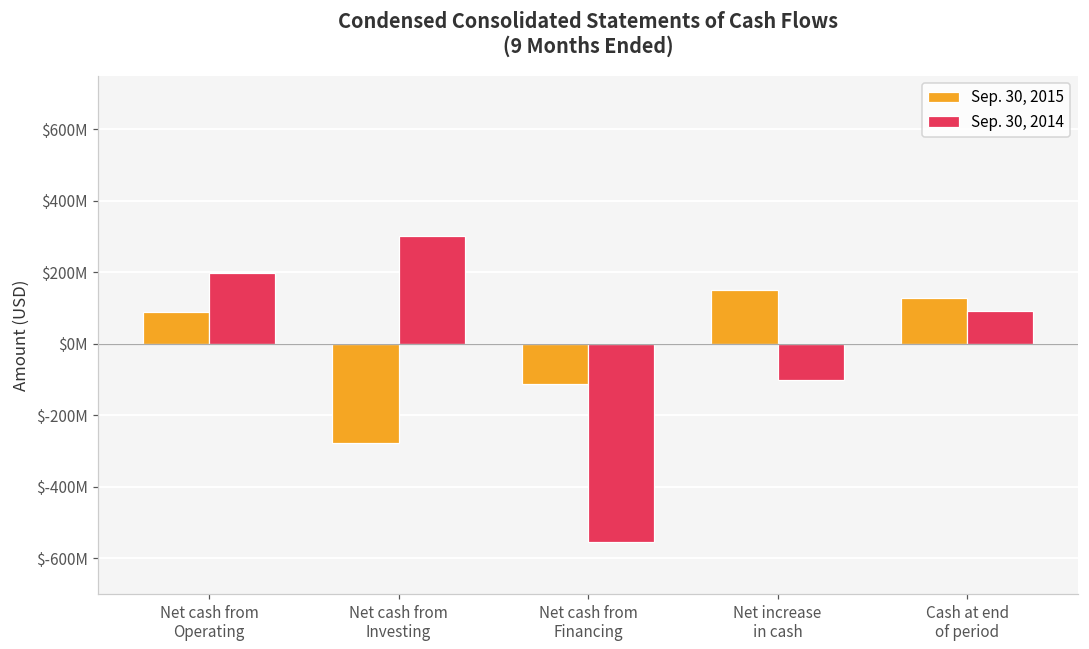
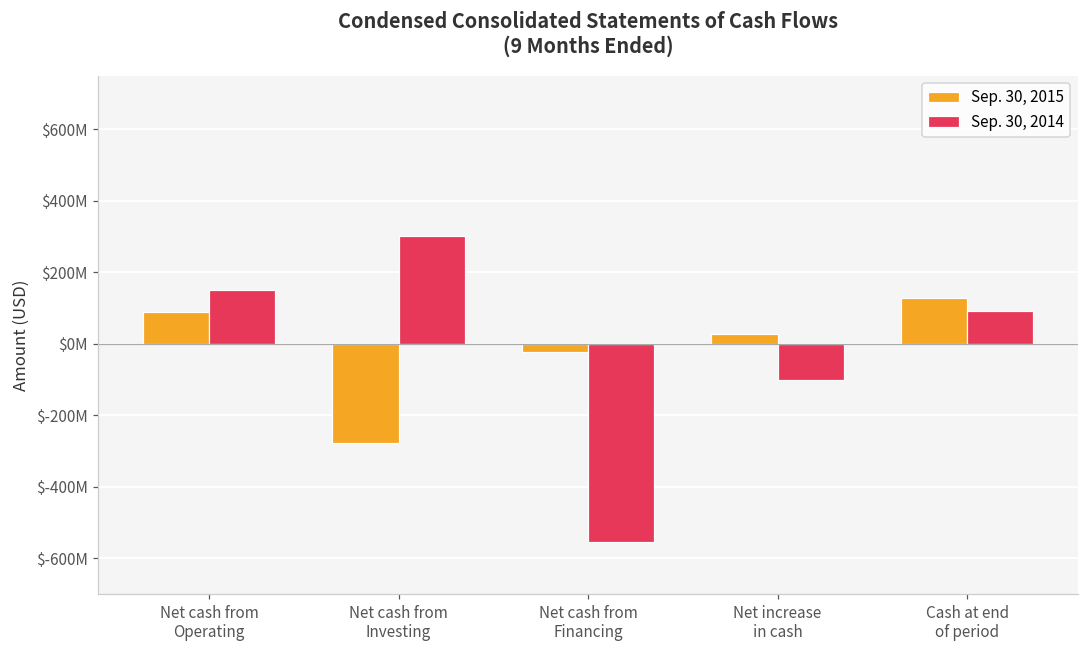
  {
    "Sep. 30, 2015": {
      "Net cash from Operating": "$90000000",
      "Net cash from Investing": "$-280000000",
-     "Net cash from Financing": "$-110000000",
-     "Net increase in cash": "$150000000",
+     "Net cash from Financing": "$-20000000",
+     "Net increase in cash": "$30000000",
      "Cash at end of period": "$130000000"
    },
    "Sep. 30, 2014": {
-     "Net cash from Operating": "$200000000",
+     "Net cash from Operating": "$150000000",
      "Net cash from Investing": "$300000000",
      "Net cash from Financing": "$-550000000",
      "Net increase in cash": "$-100000000",
      "Cash at end of period": "$90000000"
    }
  }
